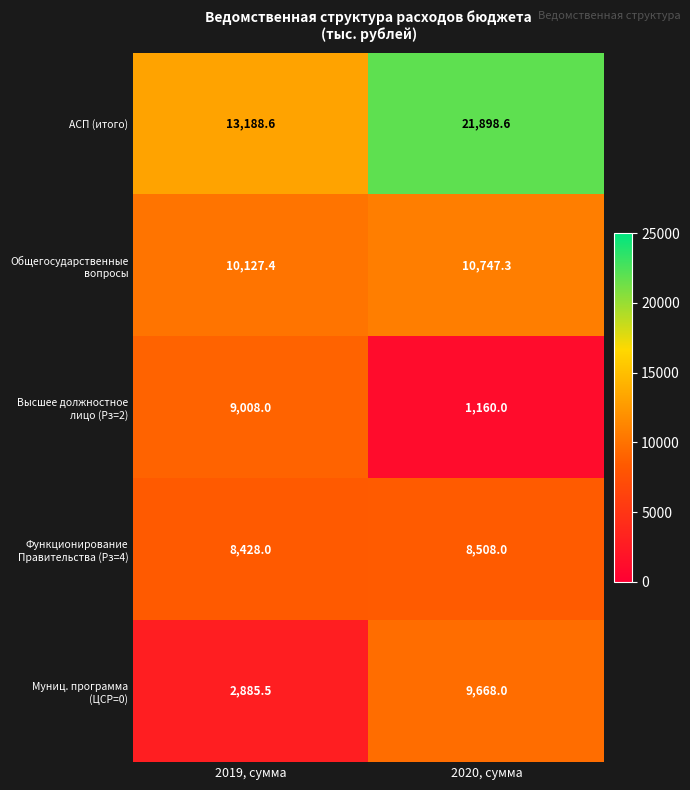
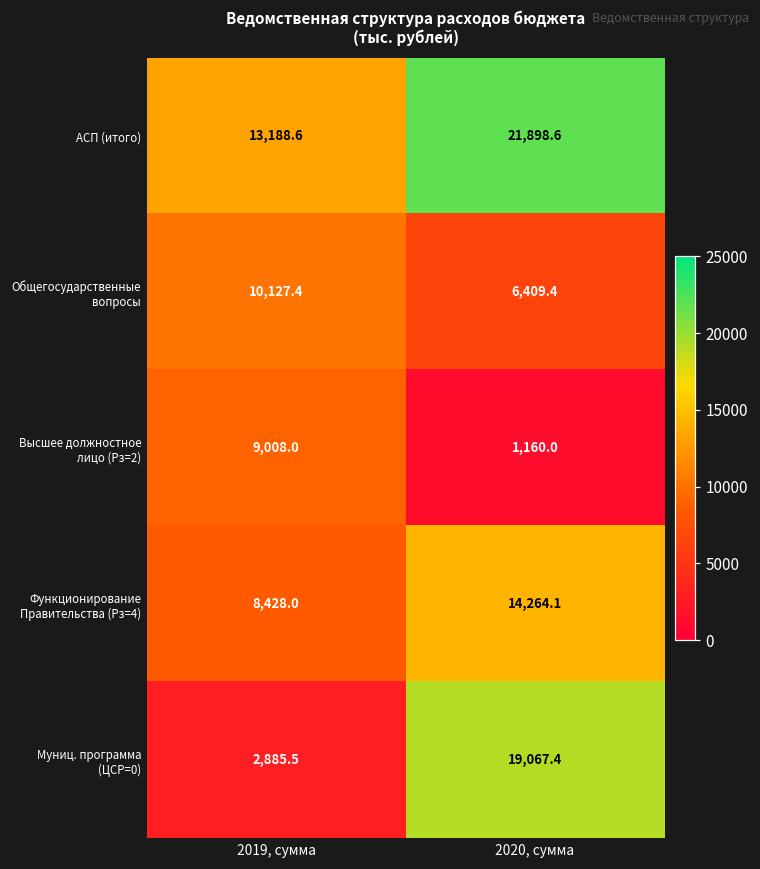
  {
    "АСП (итого)": {
      "2019, сумма": "13,188.6",
      "2020, сумма": "21,898.6"
    },
    "Общегосударственные вопросы": {
      "2019, сумма": "10,127.4",
-     "2020, сумма": "10,747.3"
+     "2020, сумма": "6,409.4"
    },
    "Высшее должностное лицо (Рз=2)": {
      "2019, сумма": "9,008.0",
      "2020, сумма": "1,160.0"
    },
    "Функционирование Правительства (Рз=4)": {
      "2019, сумма": "8,428.0",
-     "2020, сумма": "8,508.0"
+     "2020, сумма": "14,264.1"
    },
    "Муниц. программа (ЦСР=0)": {
      "2019, сумма": "2,885.5",
-     "2020, сумма": "9,668.0"
+     "2020, сумма": "19,067.4"
    }
  }
